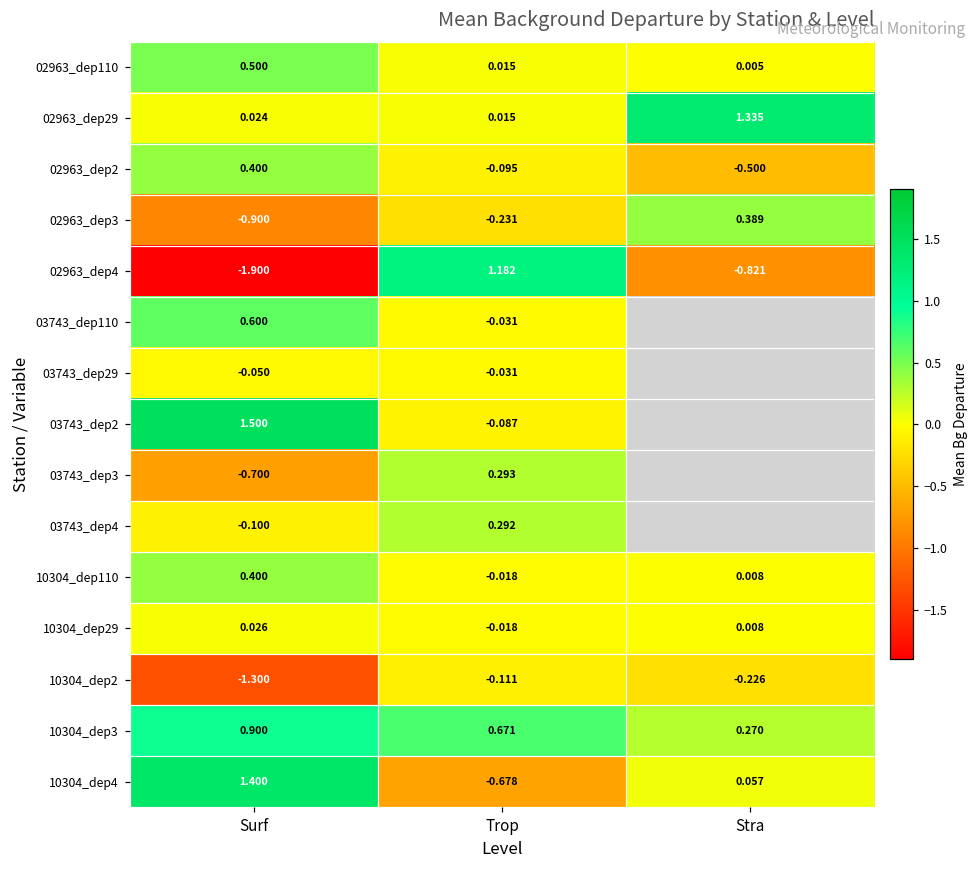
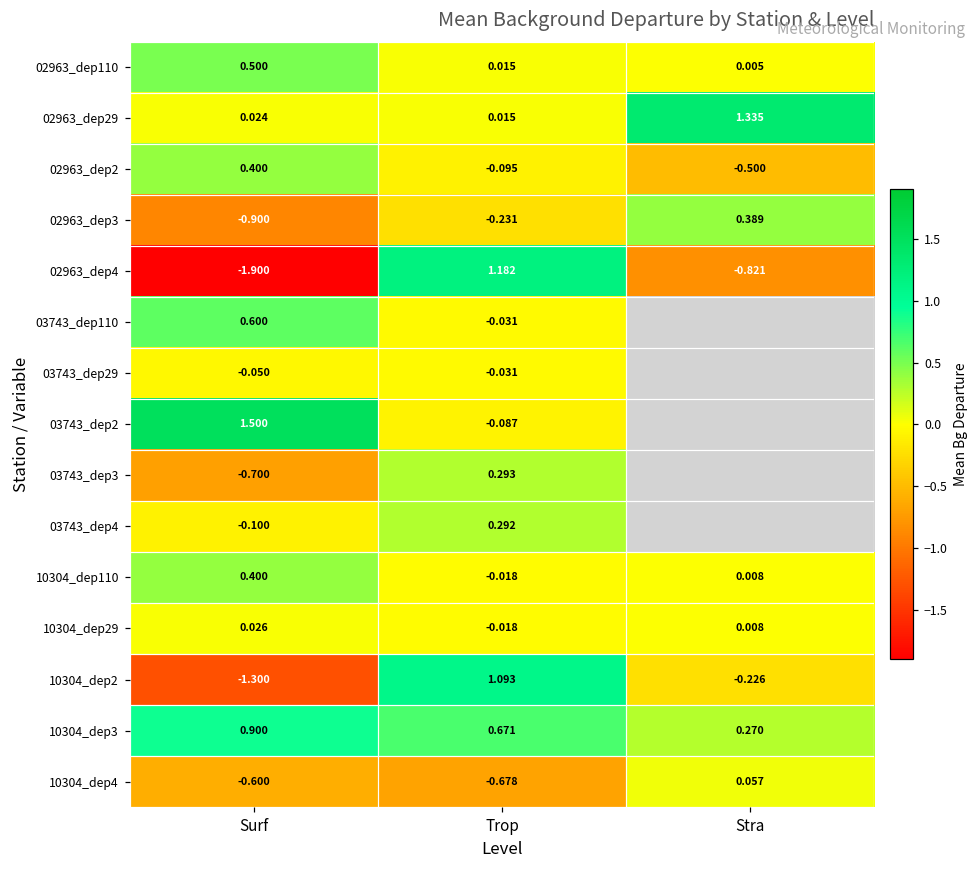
  {
    "02963_dep110": {
      "Surf": 0.500,
      "Trop": 0.015,
      "Stra": 0.005
    },
    "02963_dep29": {
      "Surf": 0.024,
      "Trop": 0.015,
      "Stra": 1.335
    },
    "02963_dep2": {
      "Surf": 0.400,
      "Trop": -0.095,
      "Stra": -0.500
    },
    "02963_dep3": {
      "Surf": -0.900,
      "Trop": -0.231,
      "Stra": 0.389
    },
    "02963_dep4": {
      "Surf": -1.900,
      "Trop": 1.182,
      "Stra": -0.821
    },
    "03743_dep110": {
      "Surf": 0.600,
      "Trop": -0.031
    },
    "03743_dep29": {
      "Surf": -0.050,
      "Trop": -0.031
    },
    "03743_dep2": {
      "Surf": 1.500,
      "Trop": -0.087
    },
    "03743_dep3": {
      "Surf": -0.700,
      "Trop": 0.293
    },
    "03743_dep4": {
      "Surf": -0.100,
      "Trop": 0.292
    },
    "10304_dep110": {
      "Surf": 0.400,
      "Trop": -0.018,
      "Stra": 0.008
    },
    "10304_dep29": {
      "Surf": 0.026,
      "Trop": -0.018,
      "Stra": 0.008
    },
    "10304_dep2": {
      "Surf": -1.300,
-     "Trop": -0.111,
+     "Trop": 1.093,
      "Stra": -0.226
    },
    "10304_dep3": {
      "Surf": 0.900,
      "Trop": 0.671,
      "Stra": 0.270
    },
    "10304_dep4": {
-     "Surf": 1.400,
+     "Surf": -0.600,
      "Trop": -0.678,
      "Stra": 0.057
    }
  }
